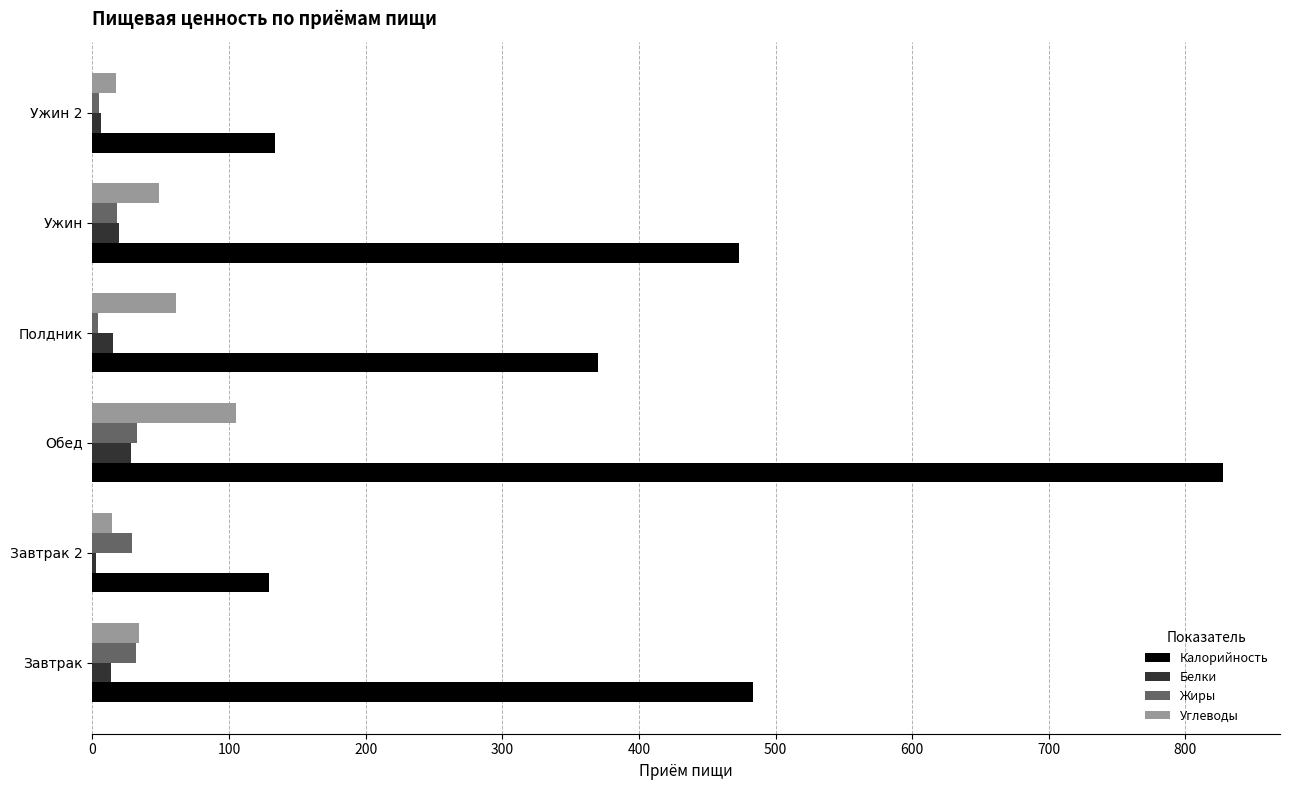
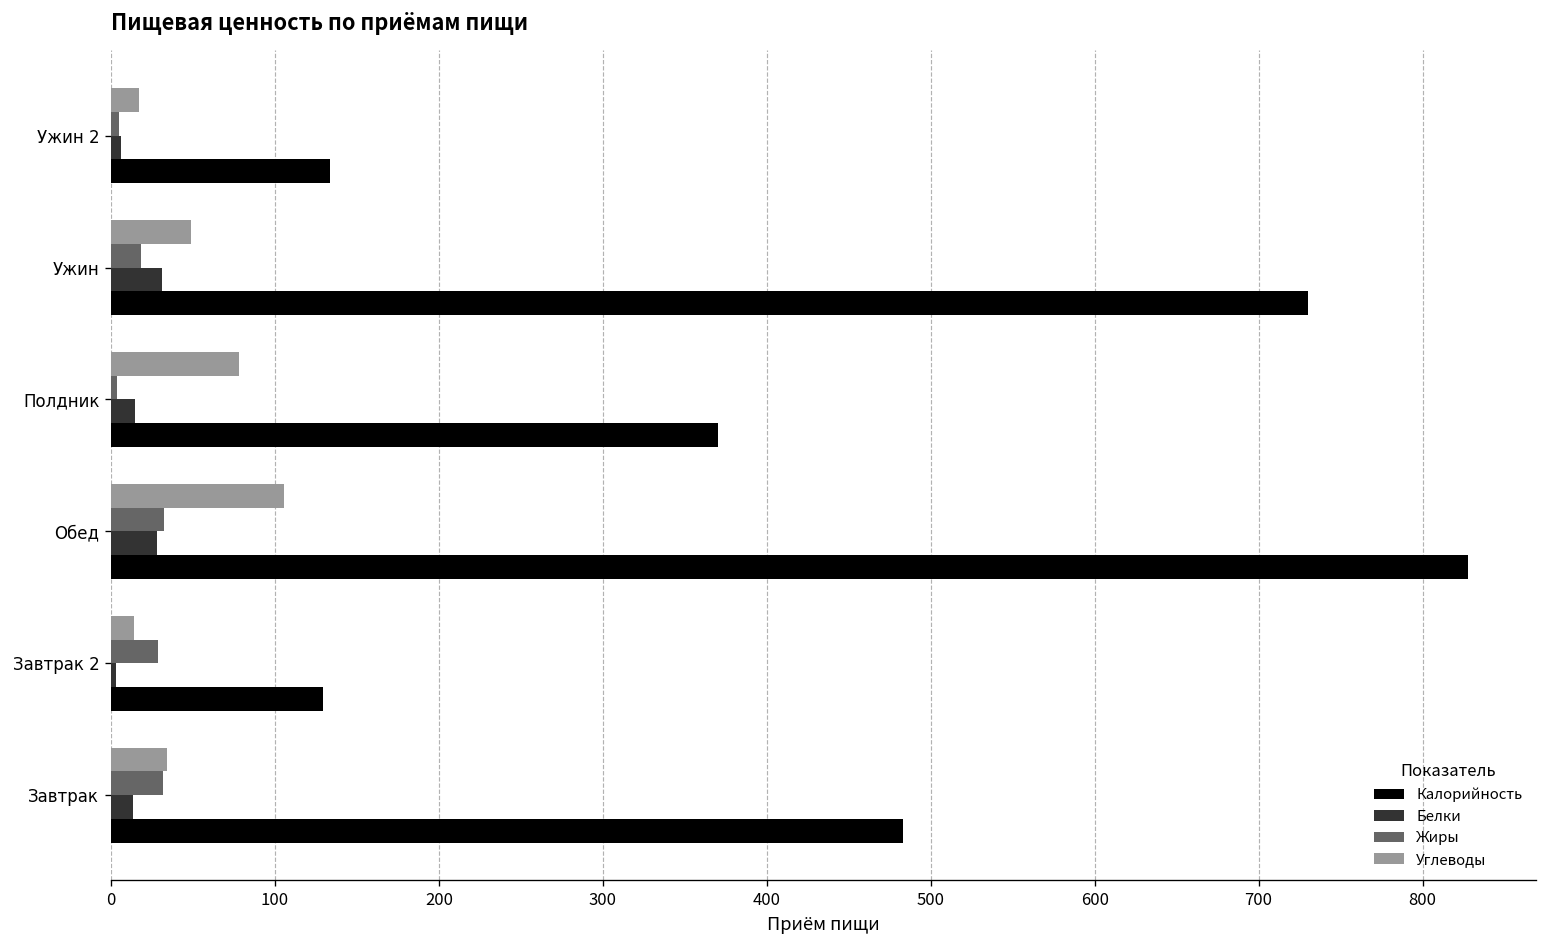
  {
    "Калорийность": {
      "Ужин 2": 134,
-     "Ужин": 473,
+     "Ужин": 730,
      "Полдник": 370,
      "Обед": 828,
      "Завтрак 2": 129,
      "Завтрак": 483
    },
    "Белки": {
      "Ужин 2": 6,
-     "Ужин": 20,
+     "Ужин": 31,
      "Полдник": 15,
      "Обед": 28,
      "Завтрак 2": 3,
      "Завтрак": 13
    },
    "Жиры": {
      "Ужин 2": 5,
      "Ужин": 18,
      "Полдник": 4,
      "Обед": 32,
      "Завтрак 2": 29,
      "Завтрак": 32
    },
    "Углеводы": {
      "Ужин 2": 17,
      "Ужин": 49,
-     "Полдник": 61,
+     "Полдник": 78,
      "Обед": 105,
      "Завтрак 2": 14,
      "Завтрак": 34
    }
  }
